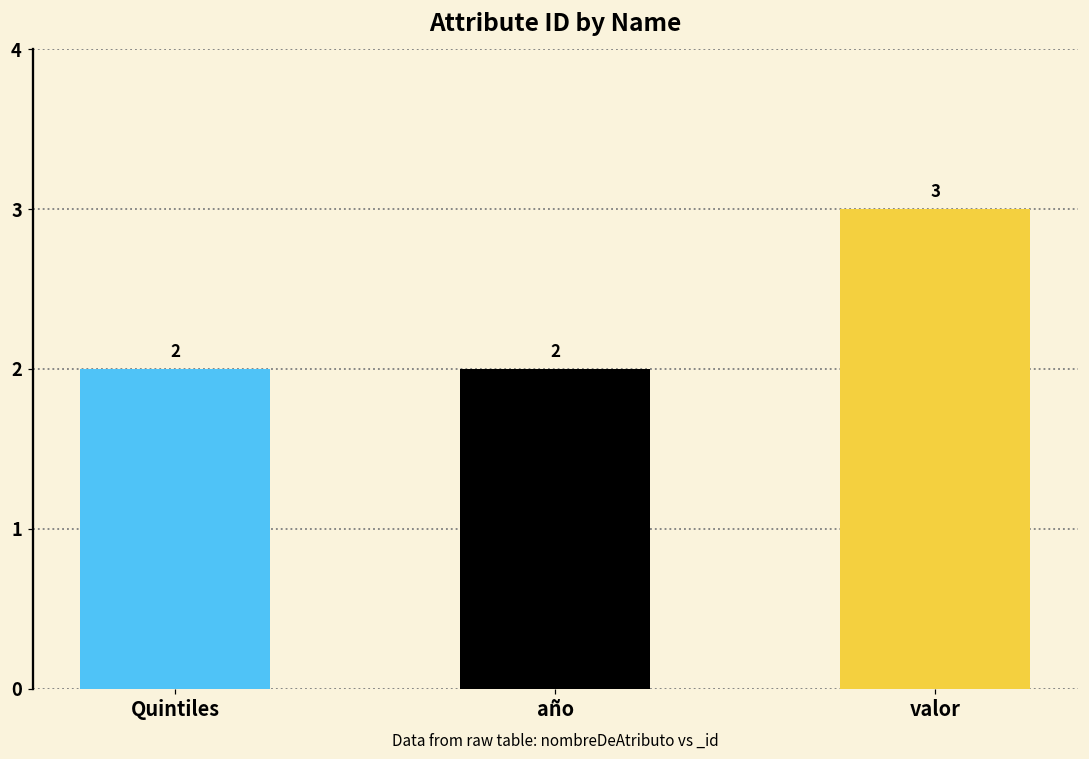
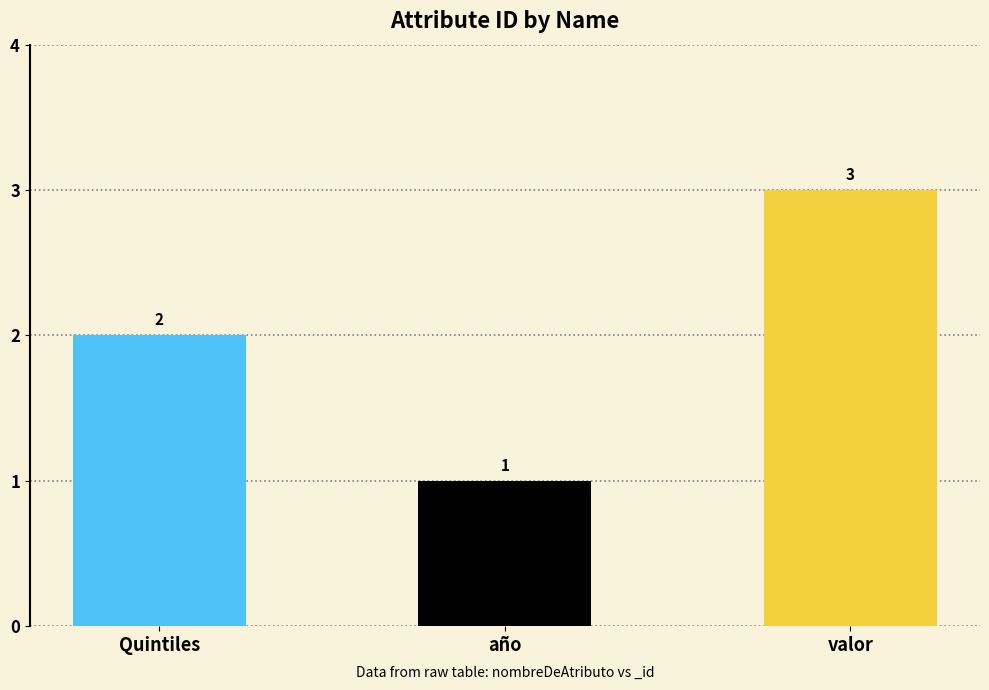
  {
    "Quintiles": 2,
-   "año": 2,
+   "año": 1,
    "valor": 3
  }
